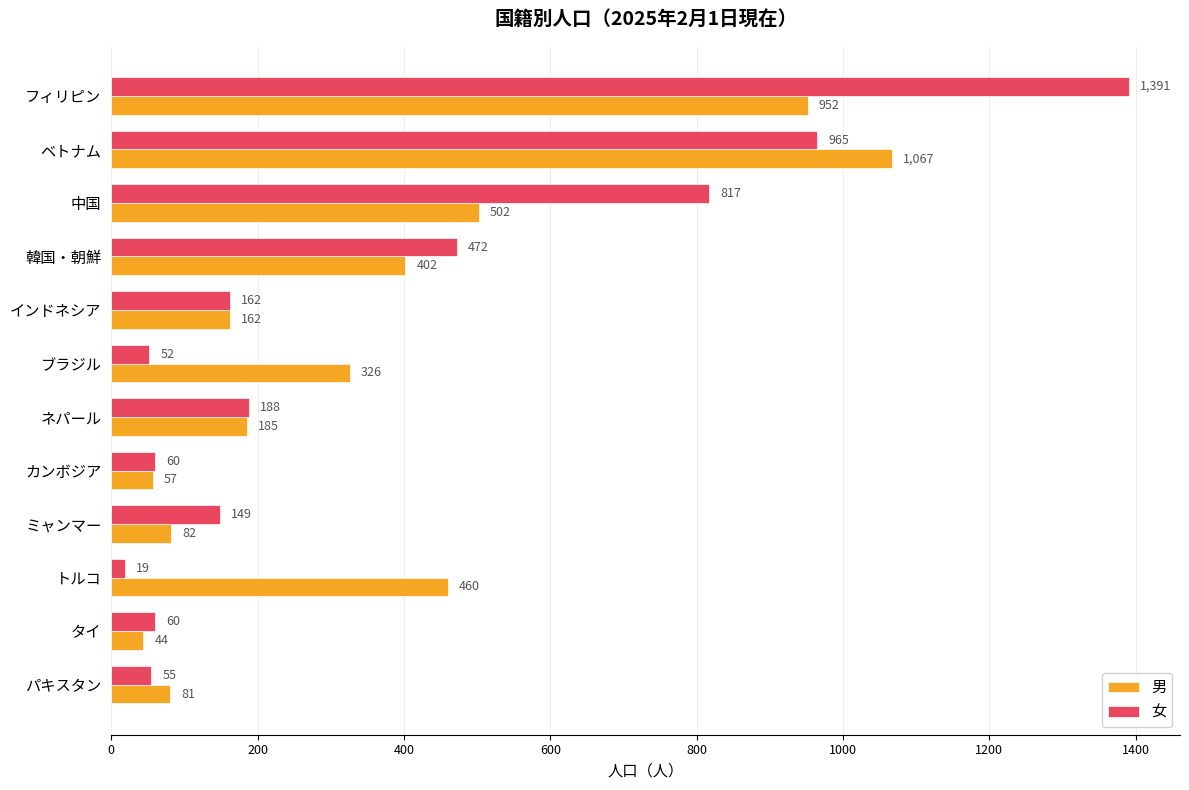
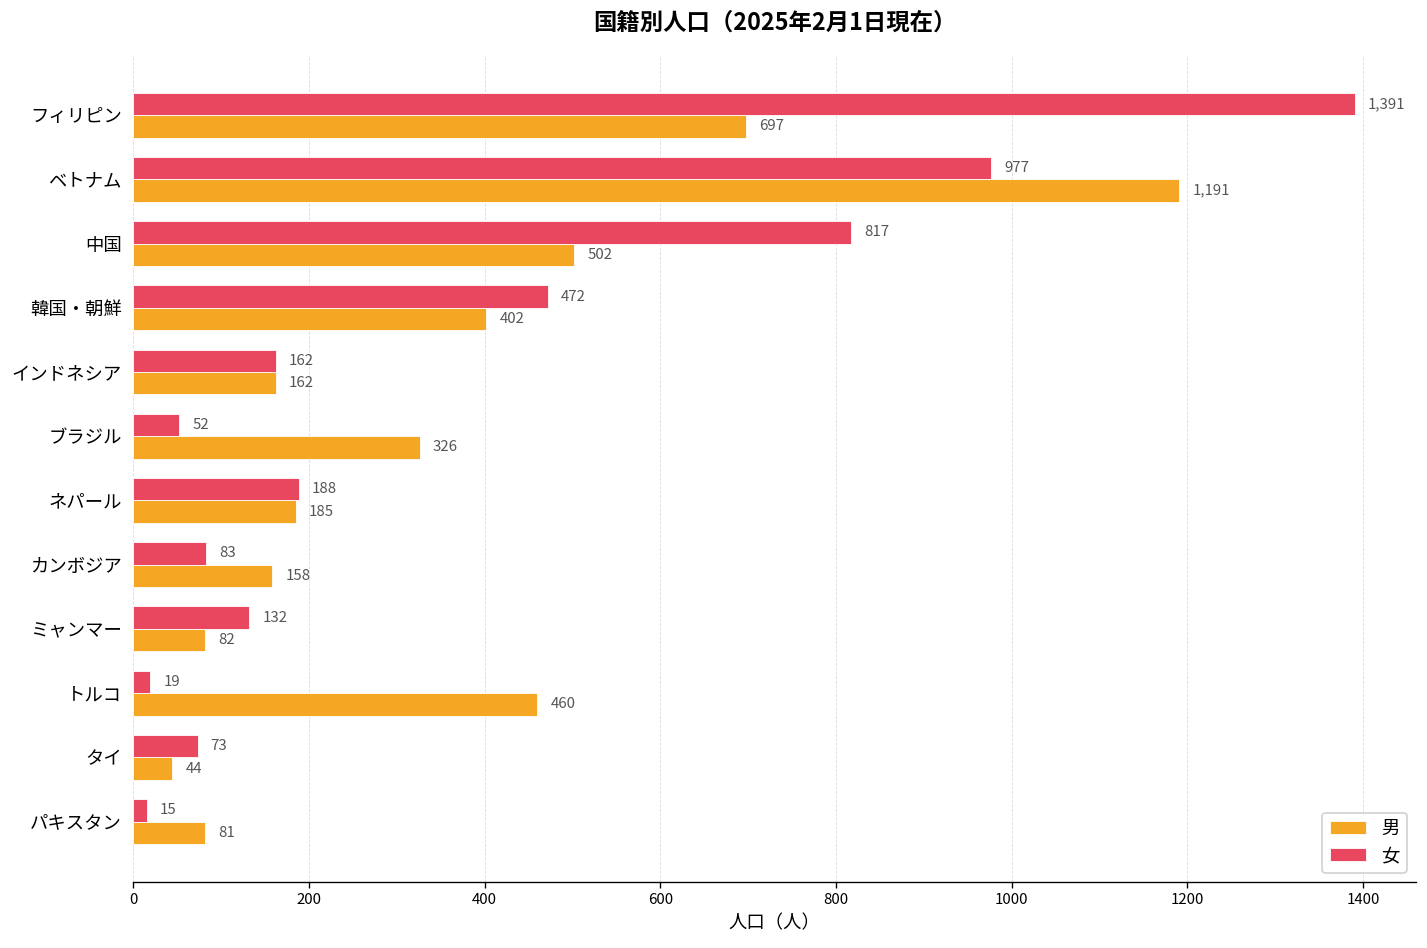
  {
    "男": {
-     "フィリピン": "952",
-     "ベトナム": "1,067",
+     "フィリピン": "697",
+     "ベトナム": "1,191",
      "中国": "502",
      "韓国・朝鮮": "402",
      "インドネシア": "162",
      "ブラジル": "326",
      "ネパール": "185",
-     "カンボジア": "57",
+     "カンボジア": "158",
      "ミャンマー": "82",
      "トルコ": "460",
      "タイ": "44",
      "パキスタン": "81"
    },
    "女": {
      "フィリピン": "1,391",
-     "ベトナム": "965",
+     "ベトナム": "977",
      "中国": "817",
      "韓国・朝鮮": "472",
      "インドネシア": "162",
      "ブラジル": "52",
      "ネパール": "188",
-     "カンボジア": "60",
-     "ミャンマー": "149",
+     "カンボジア": "83",
+     "ミャンマー": "132",
      "トルコ": "19",
-     "タイ": "60",
-     "パキスタン": "55"
+     "タイ": "73",
+     "パキスタン": "15"
    }
  }
